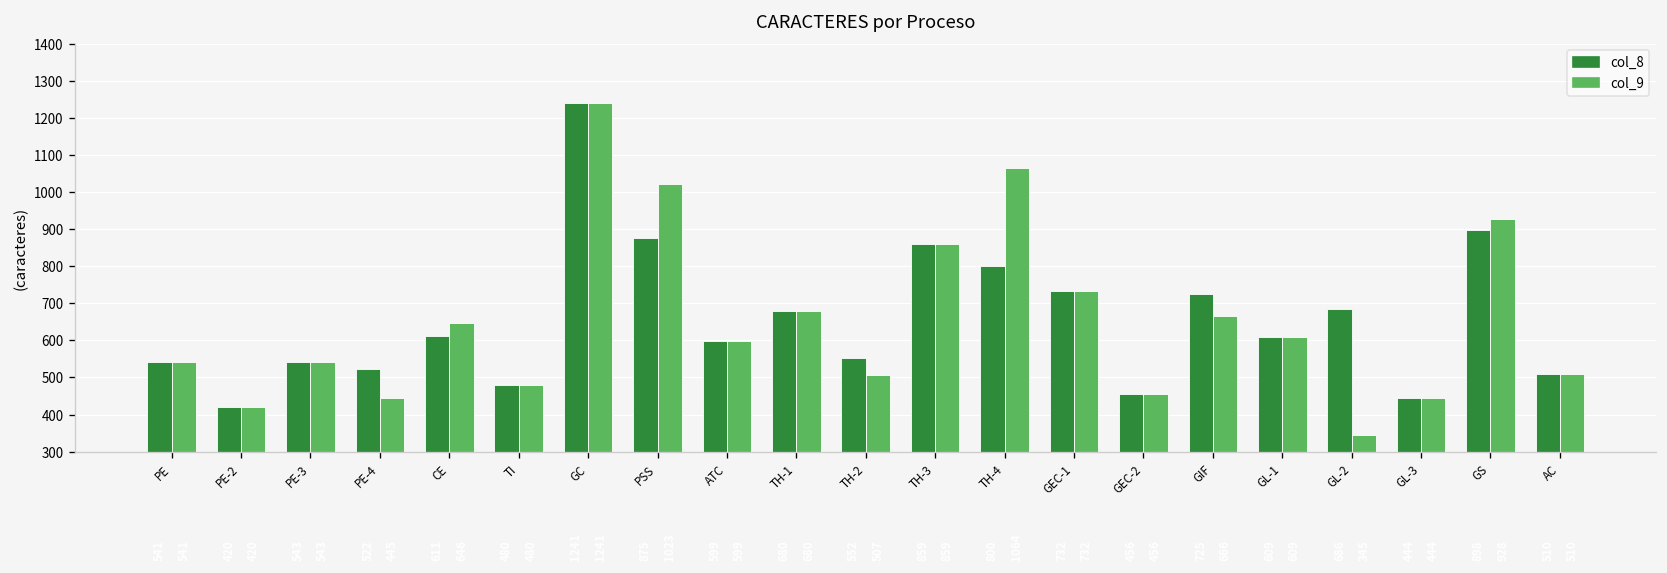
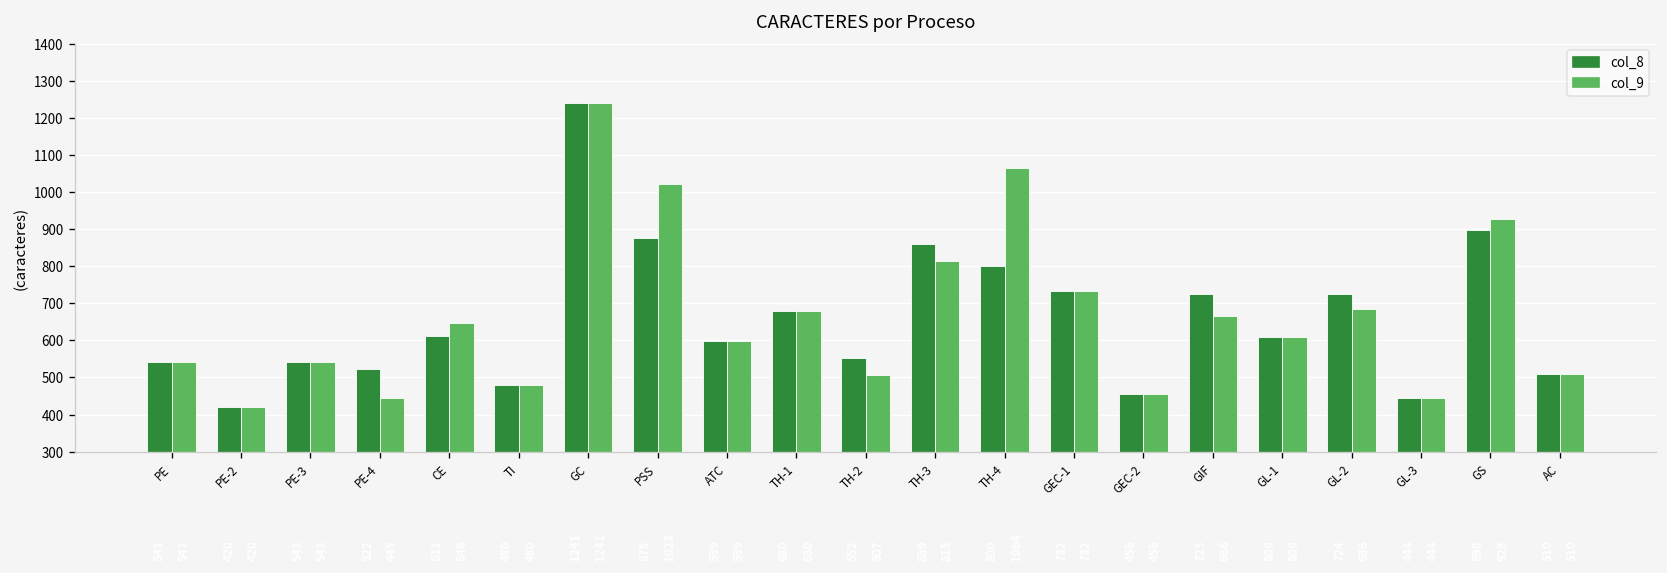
  {
    "col_8": {
      "PE": 540,
      "PE-2": 420,
      "PE-3": 540,
      "PE-4": 520,
      "CE": 610,
      "TI": 480,
      "GC": 1240,
      "PSS": 880,
      "ATC": 600,
      "TH-1": 680,
      "TH-2": 550,
      "TH-3": 860,
      "TH-4": 800,
      "GEC-1": 730,
      "GEC-2": 460,
      "GIF": 730,
      "GL-1": 610,
-     "GL-2": 690,
+     "GL-2": 720,
      "GL-3": 440,
      "GS": 900,
      "AC": 510
    },
    "col_9": {
      "PE": 540,
      "PE-2": 420,
      "PE-3": 540,
      "PE-4": 450,
      "CE": 650,
      "TI": 480,
      "GC": 1240,
      "PSS": 1020,
      "ATC": 600,
      "TH-1": 680,
      "TH-2": 510,
-     "TH-3": 860,
+     "TH-3": 820,
      "TH-4": 1060,
      "GEC-1": 730,
      "GEC-2": 460,
      "GIF": 670,
      "GL-1": 610,
-     "GL-2": 350,
+     "GL-2": 690,
      "GL-3": 440,
      "GS": 930,
      "AC": 510
    }
  }
